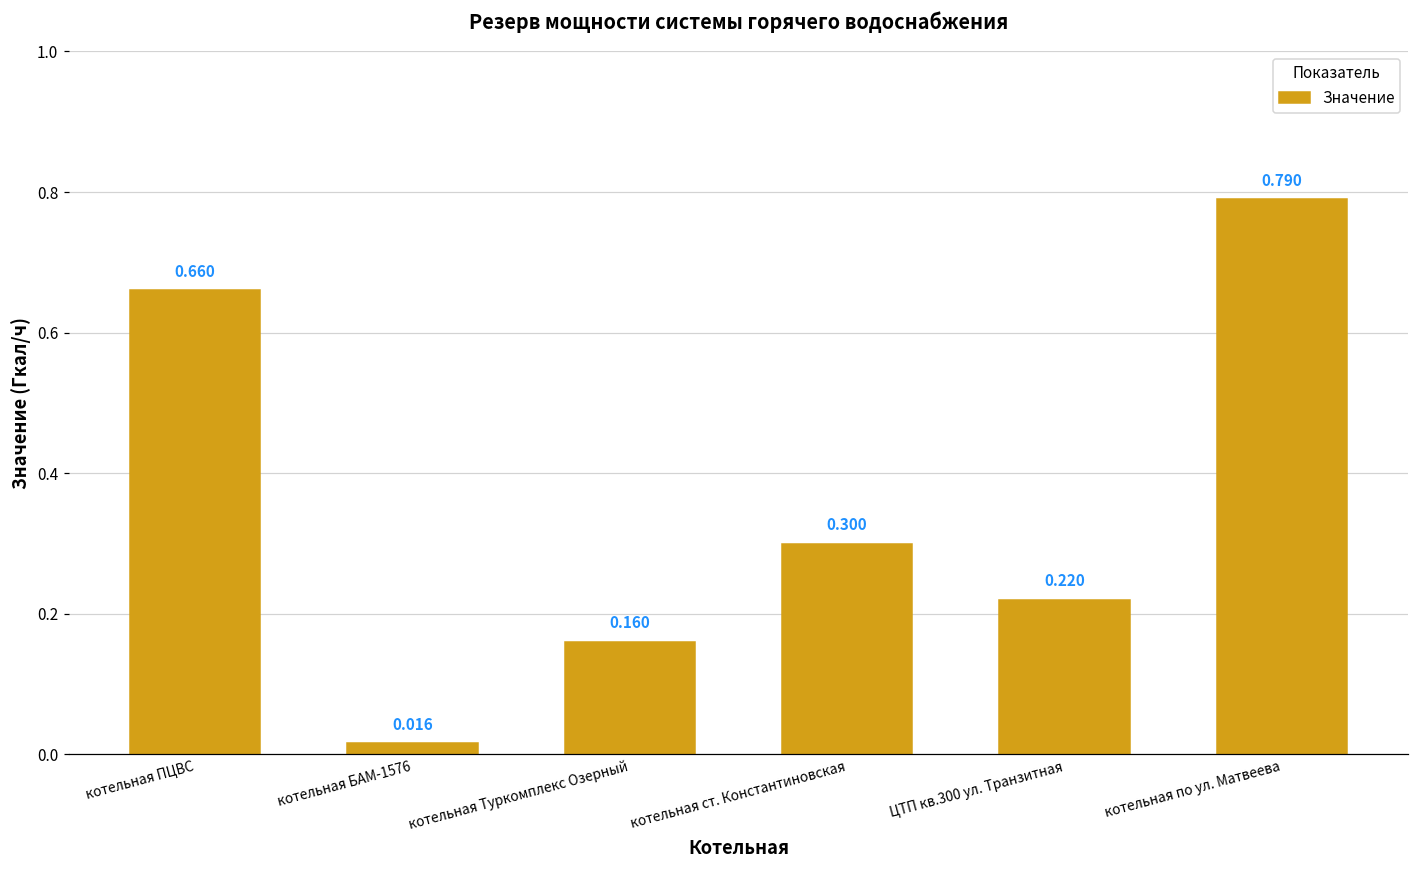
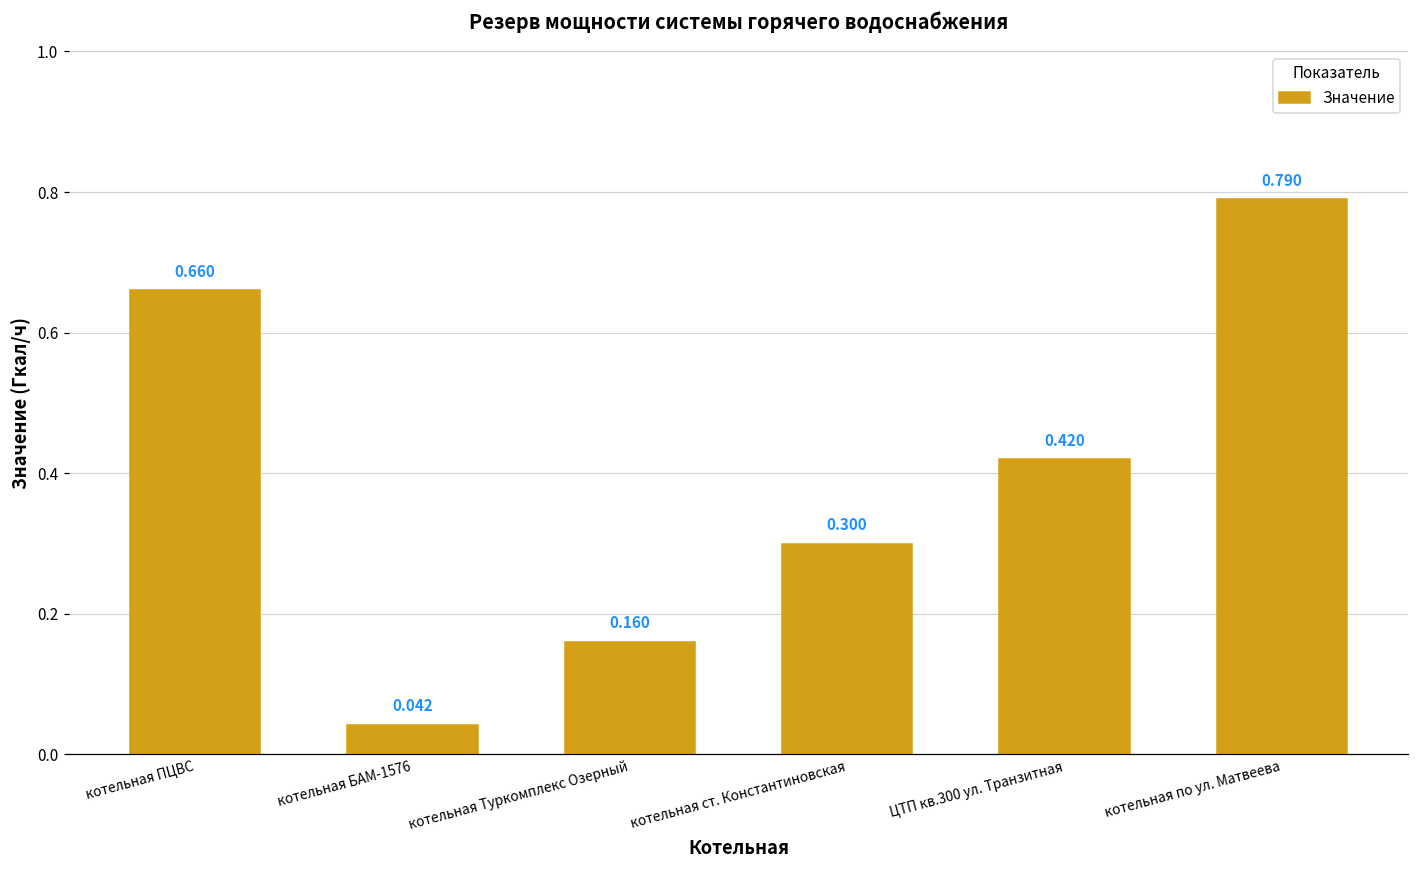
  {
    "котельная ПЦВС": 0.660,
-   "котельная БАМ-1576": 0.016,
+   "котельная БАМ-1576": 0.042,
    "котельная Туркомплекс Озерный": 0.160,
    "котельная ст. Константиновская": 0.300,
-   "ЦТП кв.300 ул. Транзитная": 0.220,
+   "ЦТП кв.300 ул. Транзитная": 0.420,
    "котельная по ул. Матвеева": 0.790
  }
